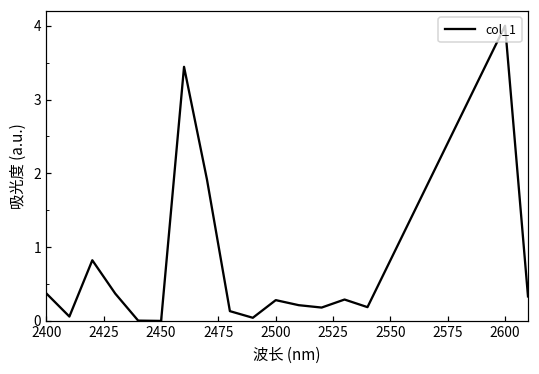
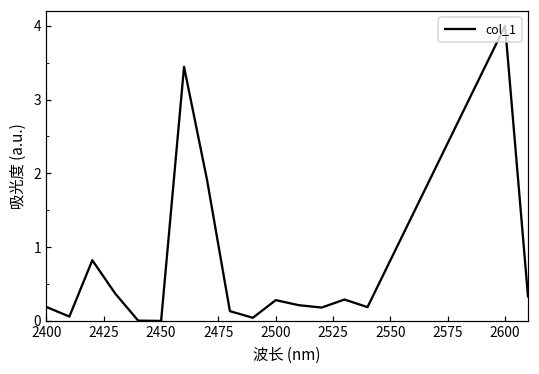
  {
-   "2400": 0.4,
+   "2400": 0.2,
    "2450": 0.0,
    "2500": 0.3
  }
